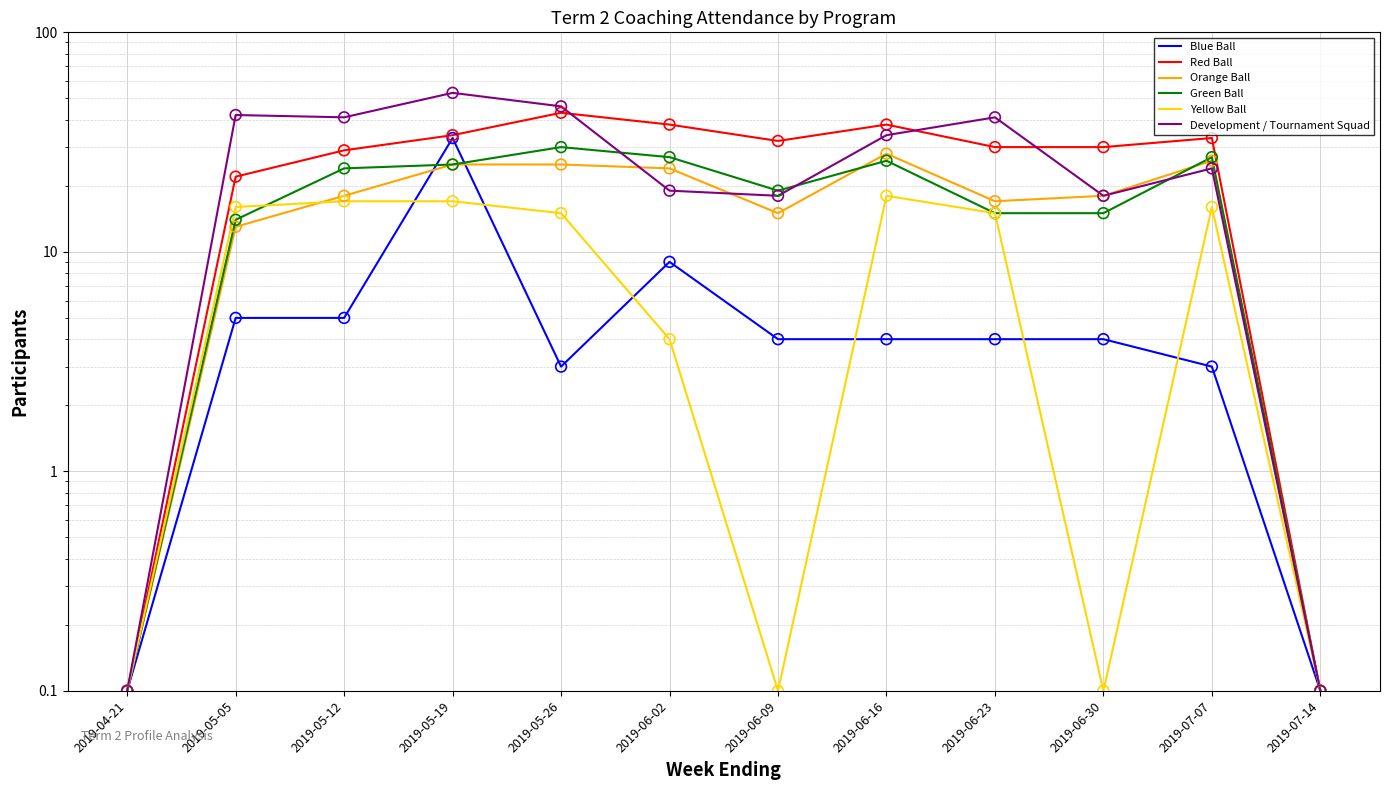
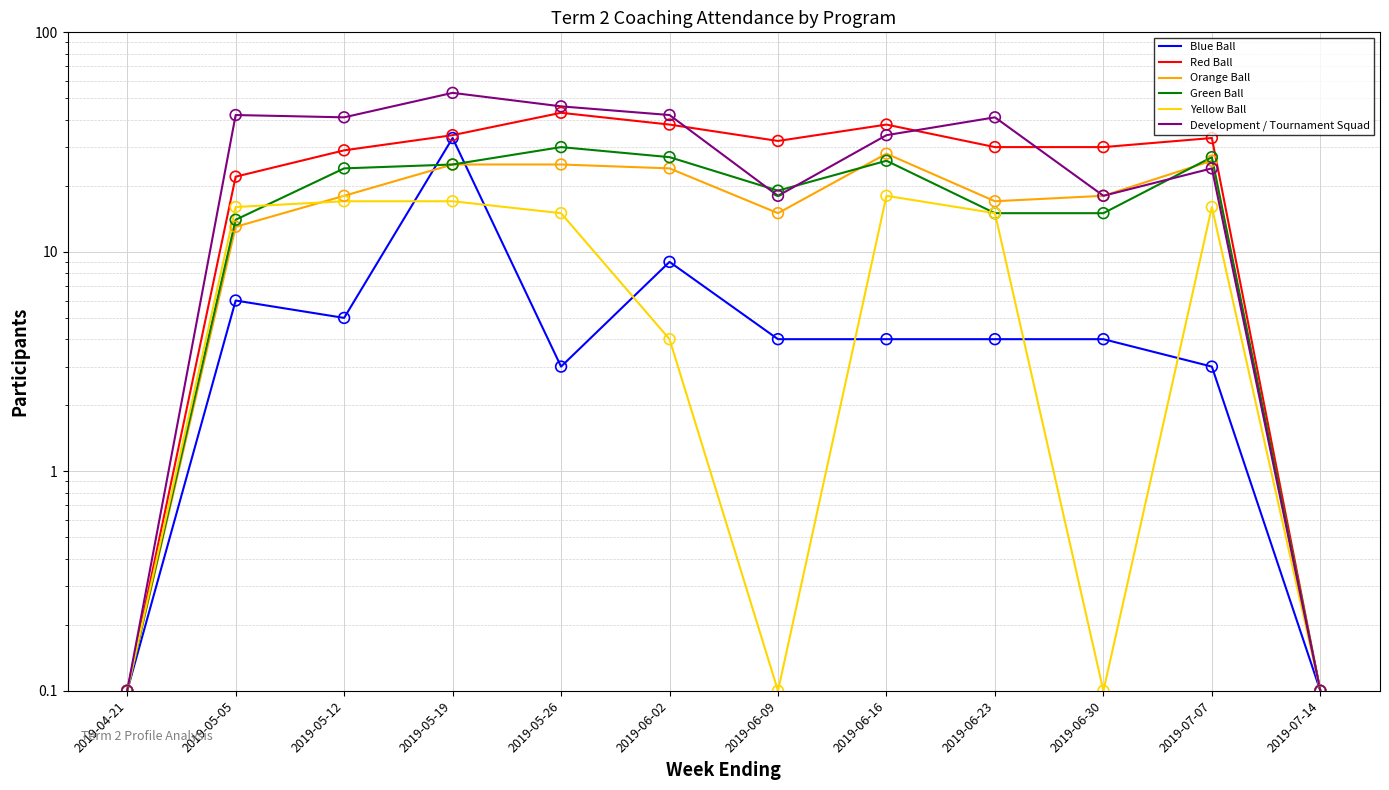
  {
    "Blue Ball": {
-     "2019-05-05": 5,
+     "2019-05-05": 6,
      "2019-05-12": 5,
      "2019-05-19": 33,
      "2019-05-26": 3,
      "2019-06-02": 9,
      "2019-06-09": 4,
      "2019-06-16": 4,
      "2019-06-23": 4,
      "2019-06-30": 4,
      "2019-07-07": 3
    },
    "Red Ball": {
      "2019-05-05": 22,
      "2019-05-12": 29,
      "2019-05-19": 34,
      "2019-05-26": 43,
      "2019-06-02": 38,
      "2019-06-09": 32,
      "2019-06-16": 38,
      "2019-06-23": 30,
      "2019-06-30": 30,
      "2019-07-07": 33
    },
    "Green Ball": {
      "2019-05-05": 14,
      "2019-05-12": 24,
      "2019-05-26": 30,
      "2019-06-02": 27,
      "2019-06-09": 19,
      "2019-06-16": 26,
      "2019-06-30": 15,
      "2019-07-07": 27
    },
    "Development / Tournament Squad": {
      "2019-05-05": 42,
      "2019-05-12": 41,
      "2019-05-19": 53,
      "2019-05-26": 46,
-     "2019-06-02": 19,
+     "2019-06-02": 42,
      "2019-06-09": 18,
      "2019-06-16": 34,
      "2019-06-23": 41,
      "2019-07-07": 24
    }
  }
